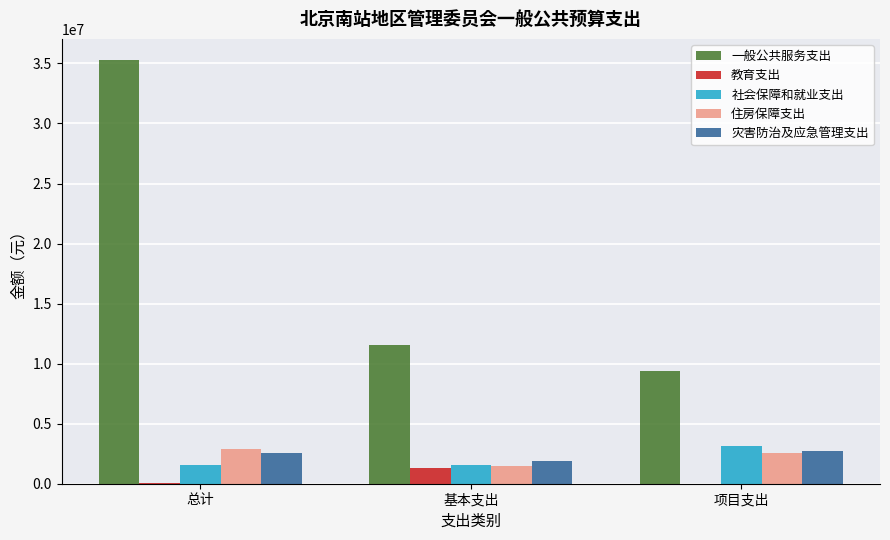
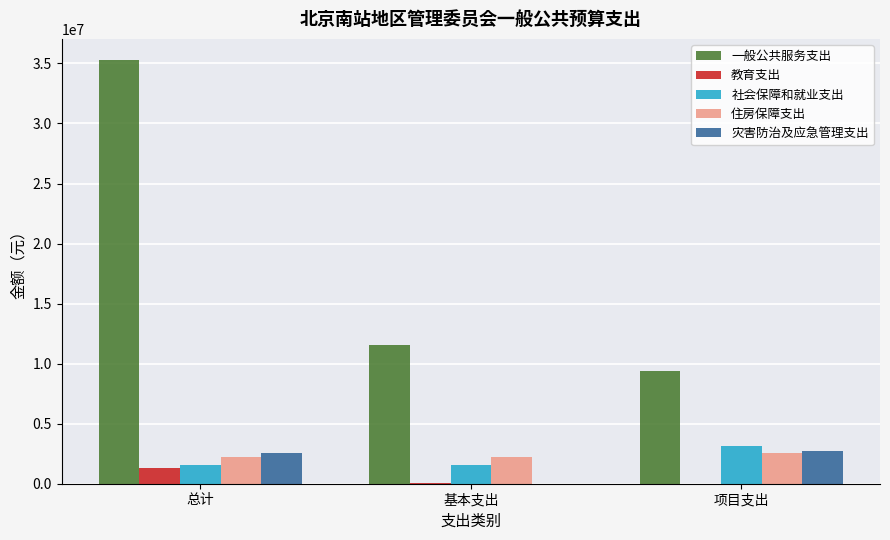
  {
    "一般公共服务支出": {
      "总计": 35300000,
      "基本支出": 11500000,
      "项目支出": 9400000
    },
    "教育支出": {
-     "总计": 0,
-     "基本支出": 1300000,
+     "总计": 1300000,
+     "基本支出": 0,
      "项目支出": 0
    },
    "社会保障和就业支出": {
      "总计": 1500000,
      "基本支出": 1500000,
      "项目支出": 3100000
    },
    "住房保障支出": {
-     "总计": 2900000,
-     "基本支出": 1500000,
+     "总计": 2200000,
+     "基本支出": 2200000,
      "项目支出": 2600000
    },
    "灾害防治及应急管理支出": {
      "总计": 2500000,
-     "基本支出": 1900000,
+     "基本支出": 0,
      "项目支出": 2700000
    }
  }
